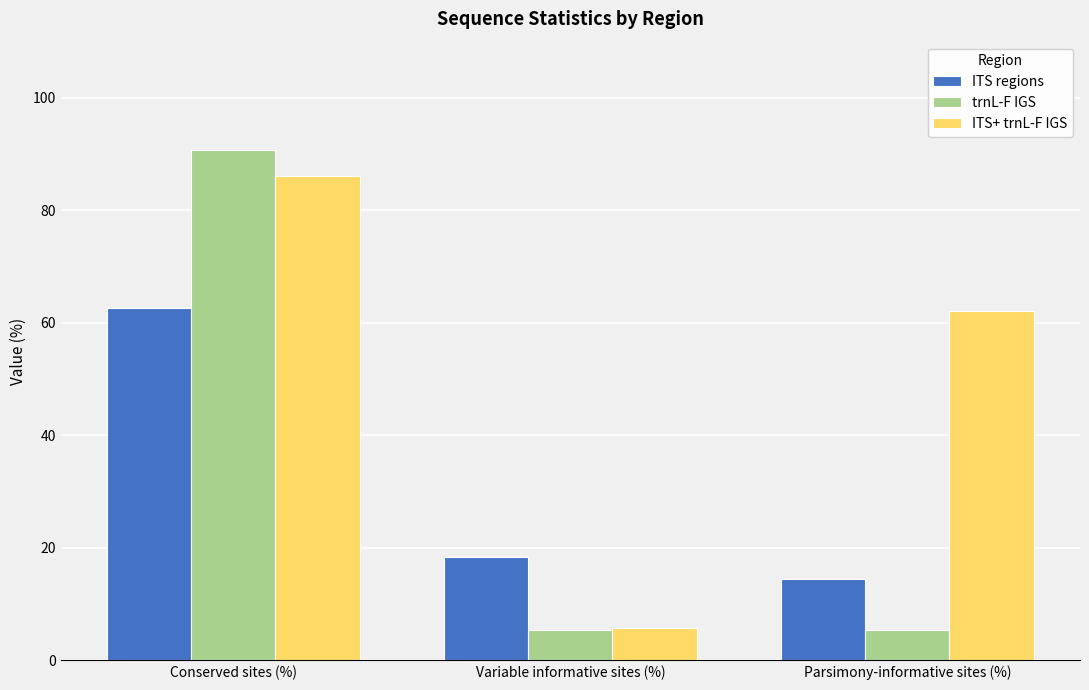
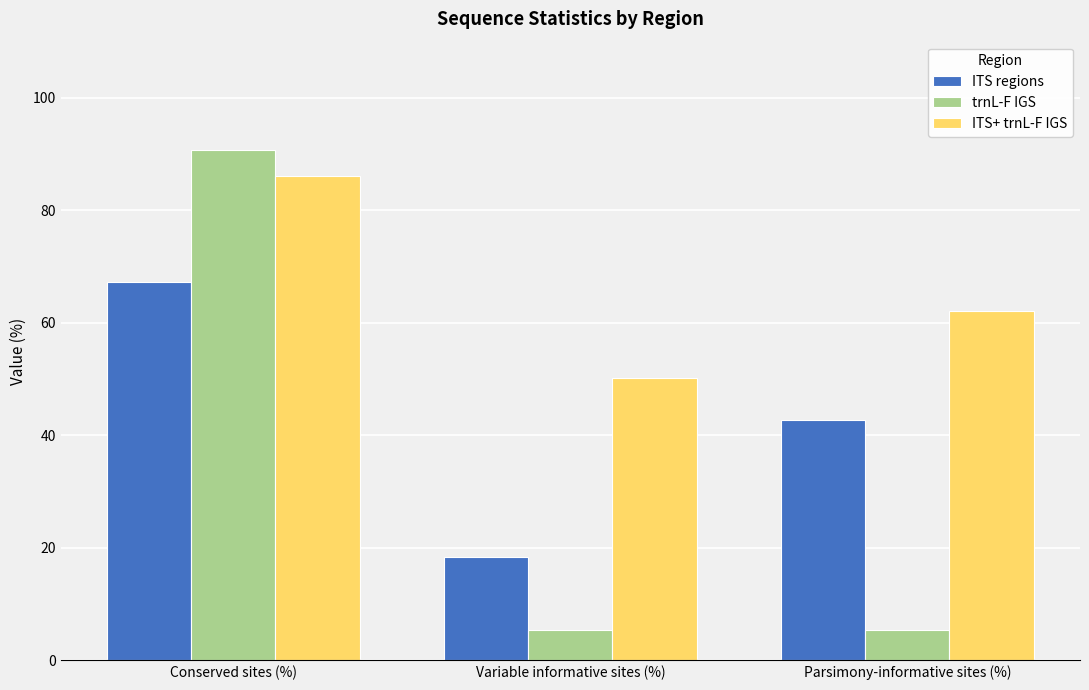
  {
    "ITS regions": {
-     "Conserved sites (%)": 63,
+     "Conserved sites (%)": 67,
      "Variable informative sites (%)": 18,
-     "Parsimony-informative sites (%)": 15
+     "Parsimony-informative sites (%)": 43
    },
    "trnL-F IGS": {
      "Conserved sites (%)": 91,
      "Variable informative sites (%)": 5,
      "Parsimony-informative sites (%)": 5
    },
    "ITS+ trnL-F IGS": {
      "Conserved sites (%)": 86,
-     "Variable informative sites (%)": 6,
+     "Variable informative sites (%)": 50,
      "Parsimony-informative sites (%)": 62
    }
  }
